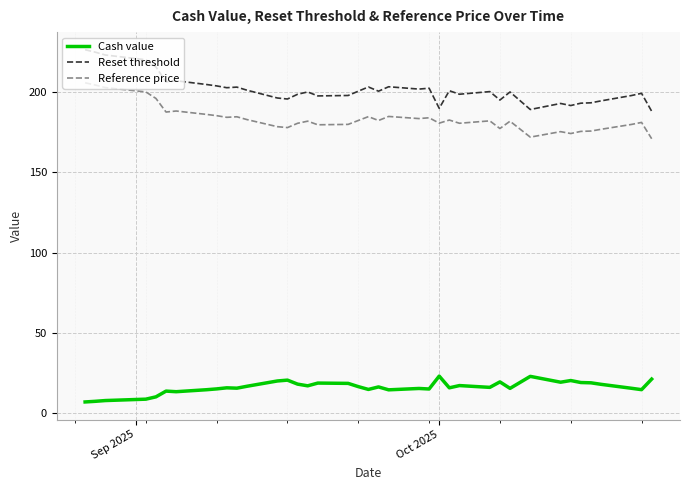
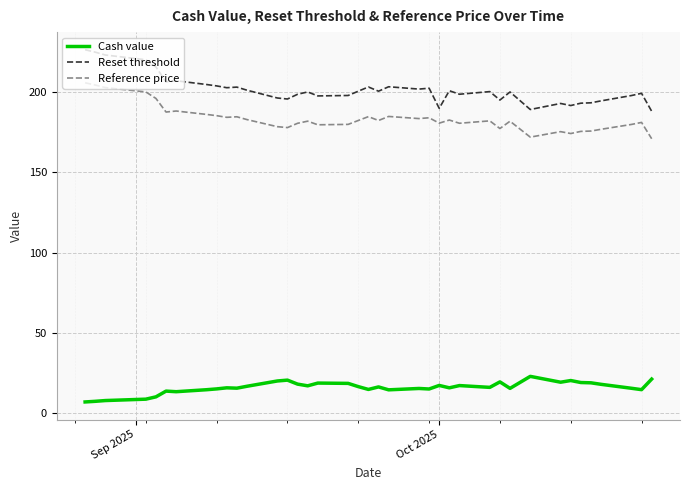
  {
    "Cash value": {
-     "Oct 2025": 23
+     "Oct 2025": 17
    },
    "Reset threshold": {
      "Oct 2025": 190
    },
    "Reference price": {
      "Oct 2025": 180
    }
  }
